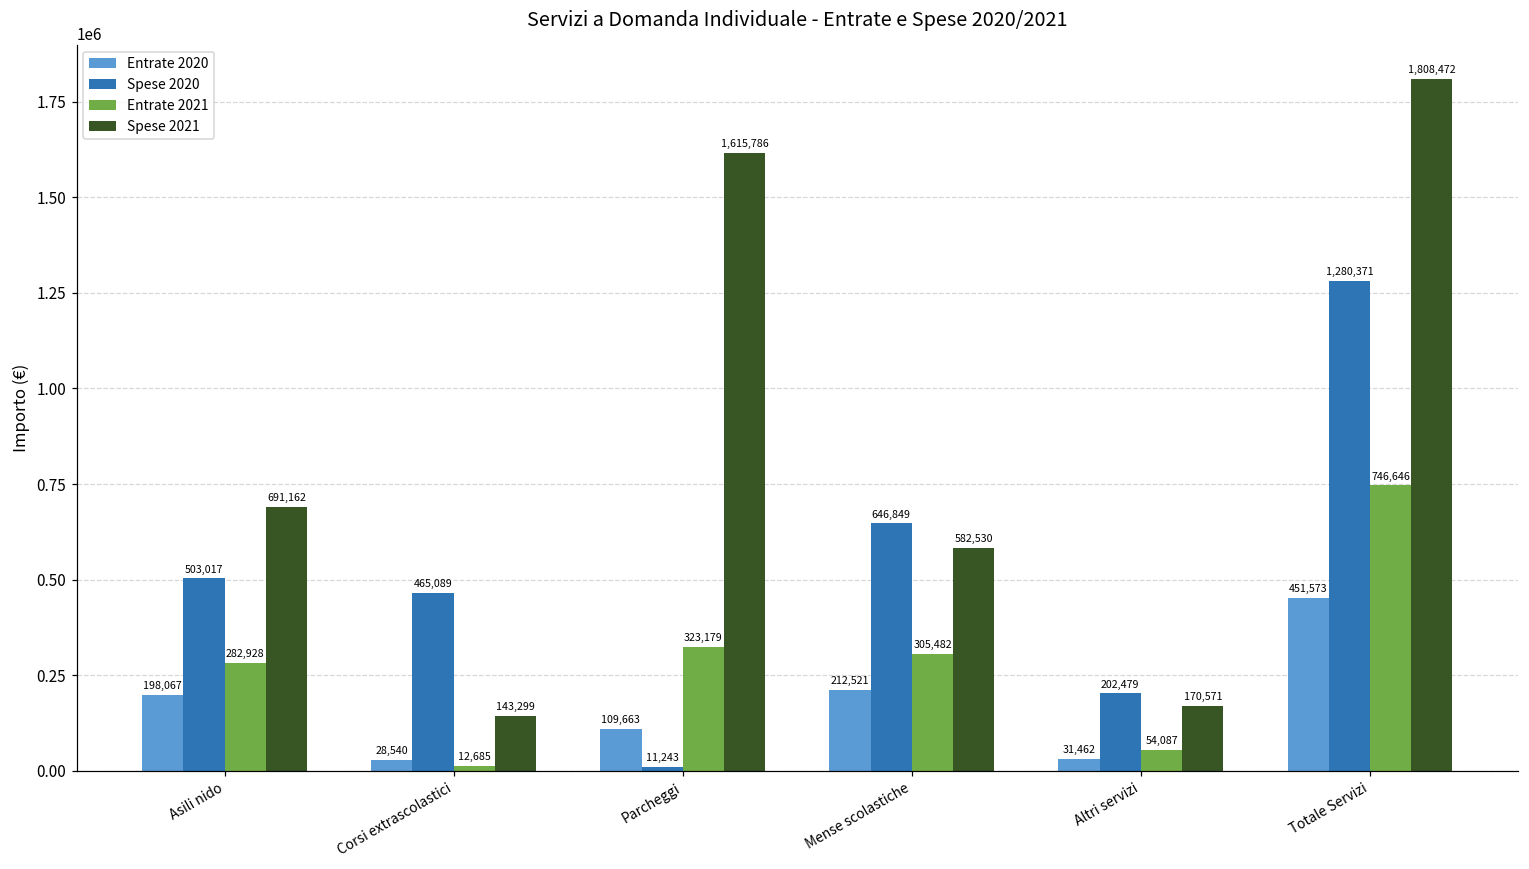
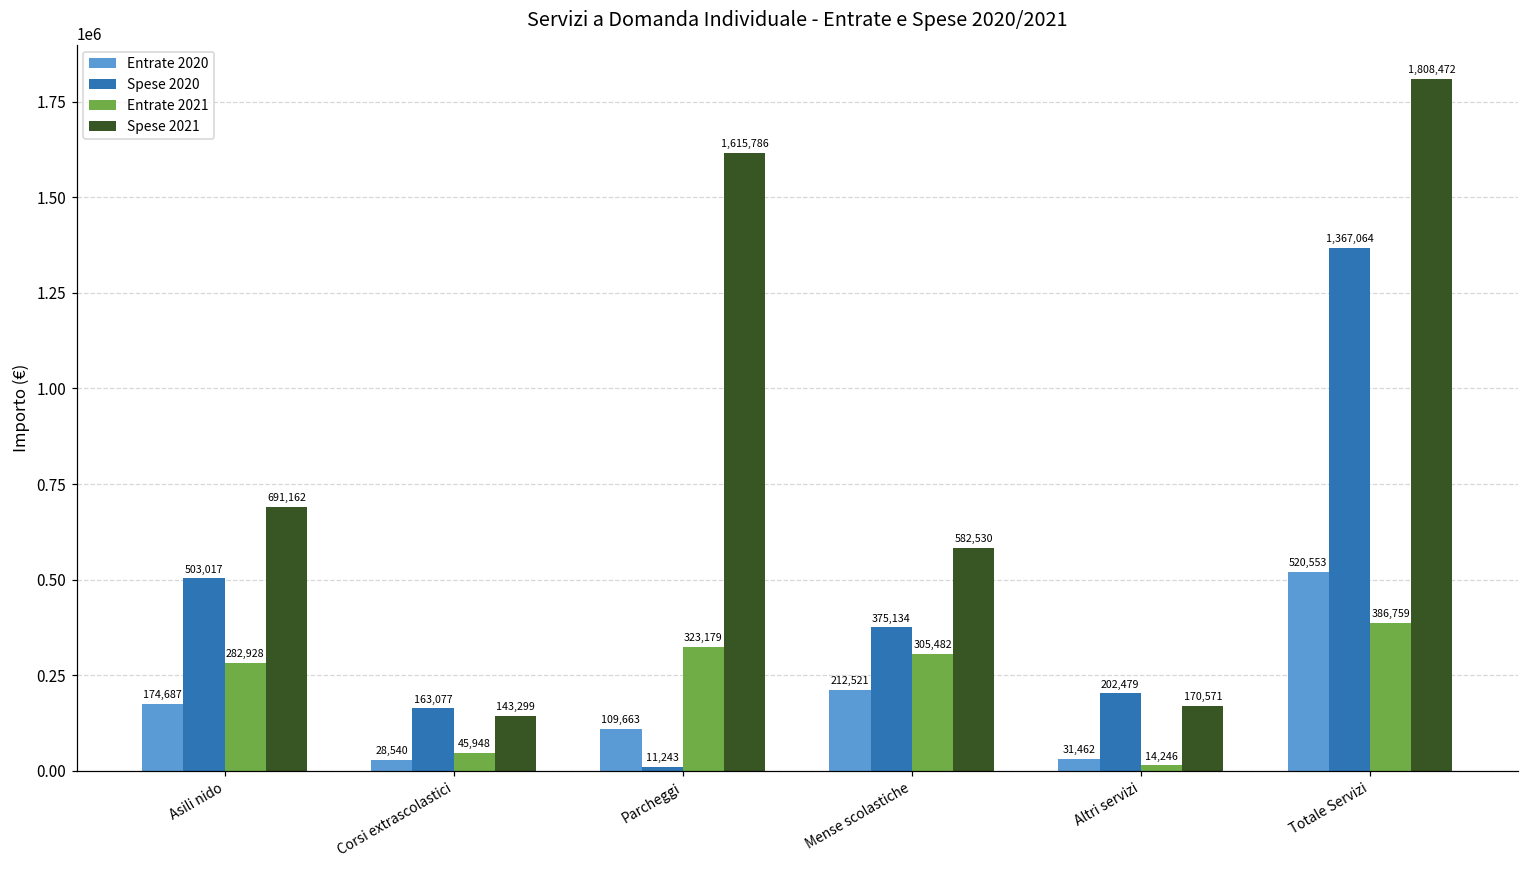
  {
    "Entrate 2020": {
-     "Asili nido": "198,067",
+     "Asili nido": "174,687",
      "Corsi extrascolastici": "28,540",
      "Parcheggi": "109,663",
      "Mense scolastiche": "212,521",
      "Altri servizi": "31,462",
-     "Totale Servizi": "451,573"
+     "Totale Servizi": "520,553"
    },
    "Spese 2020": {
      "Asili nido": "503,017",
-     "Corsi extrascolastici": "465,089",
+     "Corsi extrascolastici": "163,077",
      "Parcheggi": "11,243",
-     "Mense scolastiche": "646,849",
+     "Mense scolastiche": "375,134",
      "Altri servizi": "202,479",
-     "Totale Servizi": "1,280,371"
+     "Totale Servizi": "1,367,064"
    },
    "Entrate 2021": {
      "Asili nido": "282,928",
-     "Corsi extrascolastici": "12,685",
+     "Corsi extrascolastici": "45,948",
      "Parcheggi": "323,179",
      "Mense scolastiche": "305,482",
-     "Altri servizi": "54,087",
-     "Totale Servizi": "746,646"
+     "Altri servizi": "14,246",
+     "Totale Servizi": "386,759"
    },
    "Spese 2021": {
      "Asili nido": "691,162",
      "Corsi extrascolastici": "143,299",
      "Parcheggi": "1,615,786",
      "Mense scolastiche": "582,530",
      "Altri servizi": "170,571",
      "Totale Servizi": "1,808,472"
    }
  }
